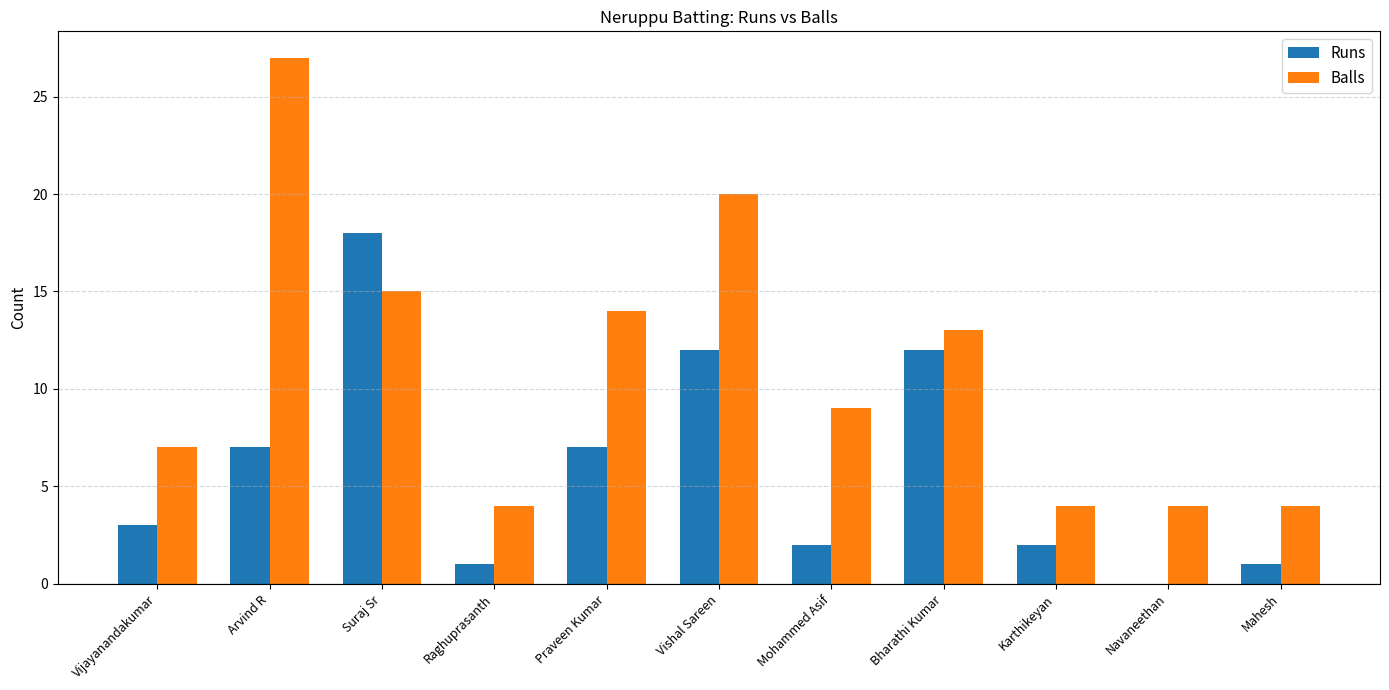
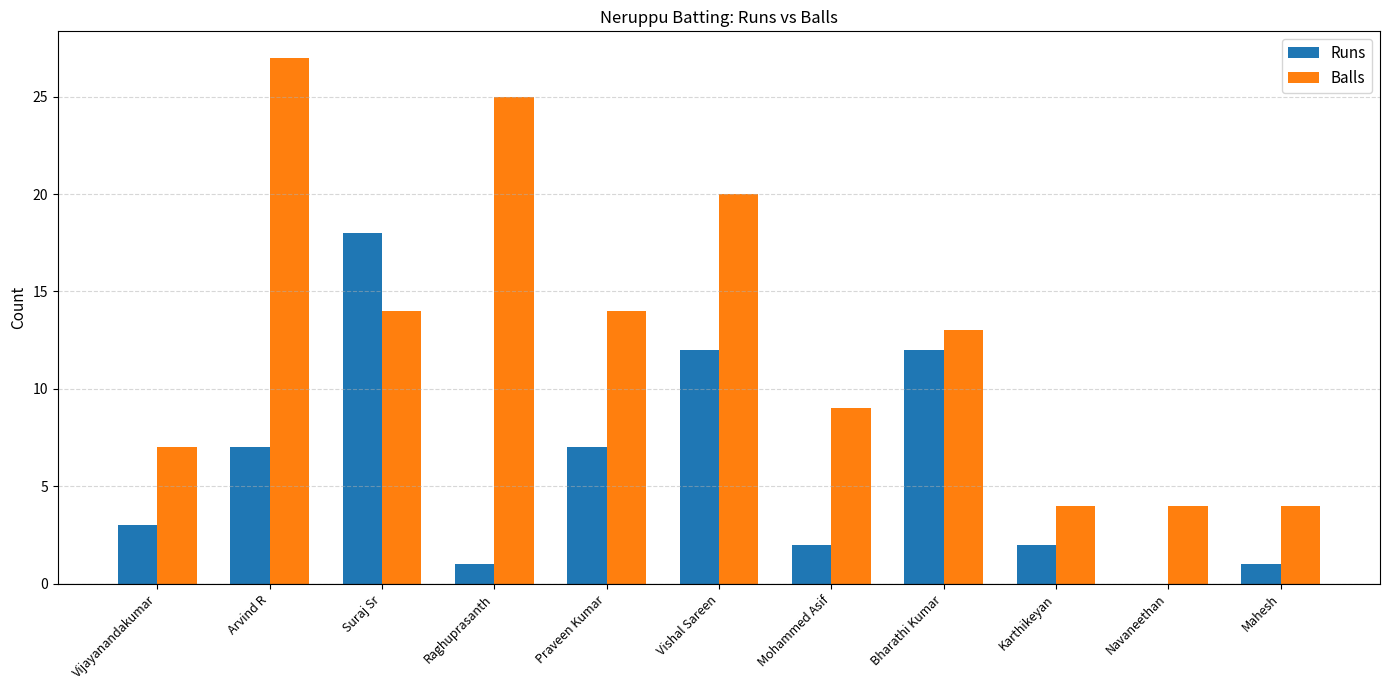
  {
    "Runs": {
      "Vijayanandakumar": 3,
      "Arvind R": 7,
      "Suraj Sr": 18,
      "Raghuprasanth": 1,
      "Praveen Kumar": 7,
      "Vishal Sareen": 12,
      "Mohammed Asif": 2,
      "Bharathi Kumar": 12,
      "Karthikeyan": 2,
      "Navaneethan": 0,
      "Mahesh": 1
    },
    "Balls": {
      "Vijayanandakumar": 7,
      "Arvind R": 27,
-     "Suraj Sr": 15,
-     "Raghuprasanth": 4,
+     "Suraj Sr": 14,
+     "Raghuprasanth": 25,
      "Praveen Kumar": 14,
      "Vishal Sareen": 20,
      "Mohammed Asif": 9,
      "Bharathi Kumar": 13,
      "Karthikeyan": 4,
      "Navaneethan": 4,
      "Mahesh": 4
    }
  }
